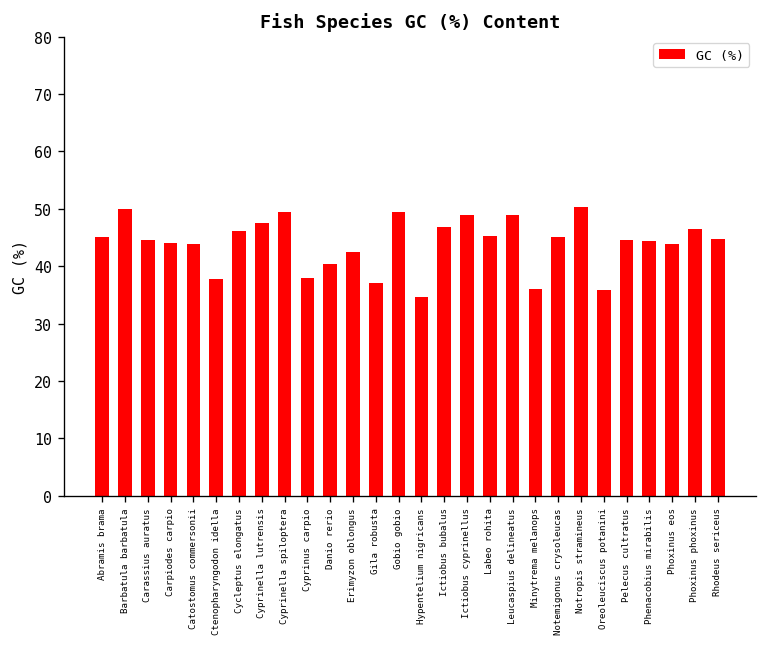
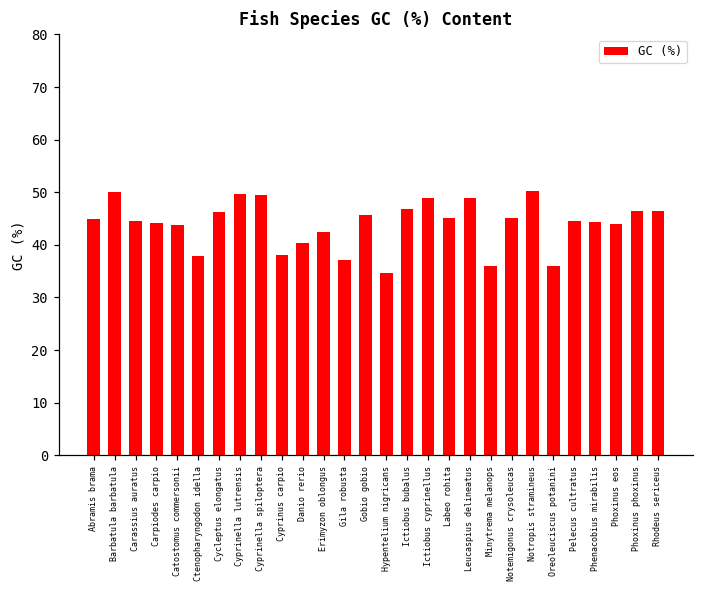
  {
    "Abramis brama": 45,
    "Barbatula barbatula": 50,
    "Carassius auratus": 45,
    "Carpiodes carpio": 44,
    "Catostomus commersonii": 44,
    "Ctenopharyngodon idella": 38,
    "Cycleptus elongatus": 46,
-   "Cyprinella lutrensis": 48,
+   "Cyprinella lutrensis": 50,
    "Cyprinella spiloptera": 49,
    "Cyprinus carpio": 38,
    "Danio rerio": 40,
    "Erimyzon oblongus": 42,
    "Gila robusta": 37,
-   "Gobio gobio": 49,
+   "Gobio gobio": 46,
    "Hypentelium nigricans": 35,
    "Ictiobus bubalus": 47,
    "Ictiobus cyprinellus": 49,
    "Labeo rohita": 45,
    "Leucaspius delineatus": 49,
    "Minytrema melanops": 36,
    "Notemigonus crysoleucas": 45,
    "Notropis stramineus": 50,
    "Oreoleuciscus potanini": 36,
    "Pelecus cultratus": 45,
    "Phenacobius mirabilis": 44,
    "Phoxinus eos": 44,
    "Phoxinus phoxinus": 47,
-   "Rhodeus sericeus": 45
+   "Rhodeus sericeus": 47
  }
